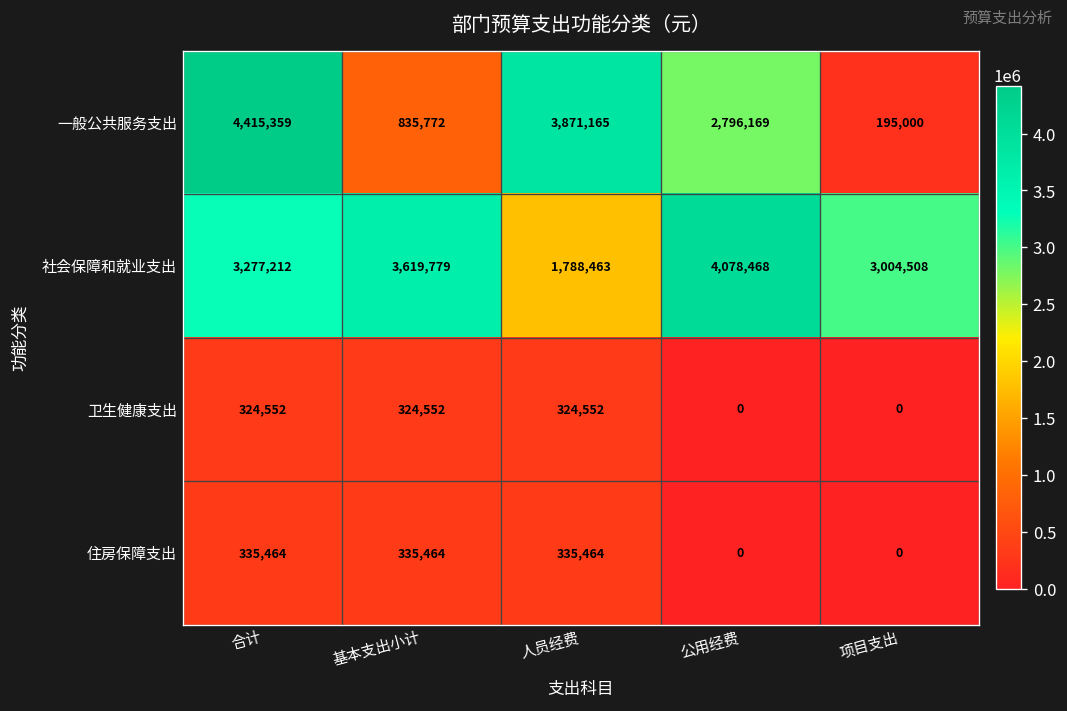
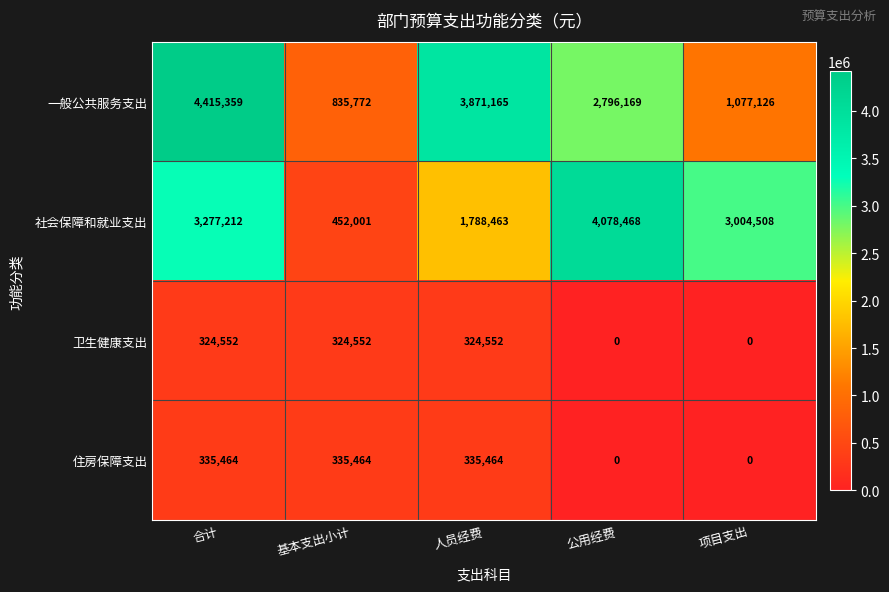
  {
    "一般公共服务支出": {
      "合计": "4,415,359",
      "基本支出小计": "835,772",
      "人员经费": "3,871,165",
      "公用经费": "2,796,169",
-     "项目支出": "195,000"
+     "项目支出": "1,077,126"
    },
    "社会保障和就业支出": {
      "合计": "3,277,212",
-     "基本支出小计": "3,619,779",
+     "基本支出小计": "452,001",
      "人员经费": "1,788,463",
      "公用经费": "4,078,468",
      "项目支出": "3,004,508"
    },
    "卫生健康支出": {
      "合计": "324,552",
      "基本支出小计": "324,552",
      "人员经费": "324,552",
      "公用经费": "0",
      "项目支出": "0"
    },
    "住房保障支出": {
      "合计": "335,464",
      "基本支出小计": "335,464",
      "人员经费": "335,464",
      "公用经费": "0",
      "项目支出": "0"
    }
  }
